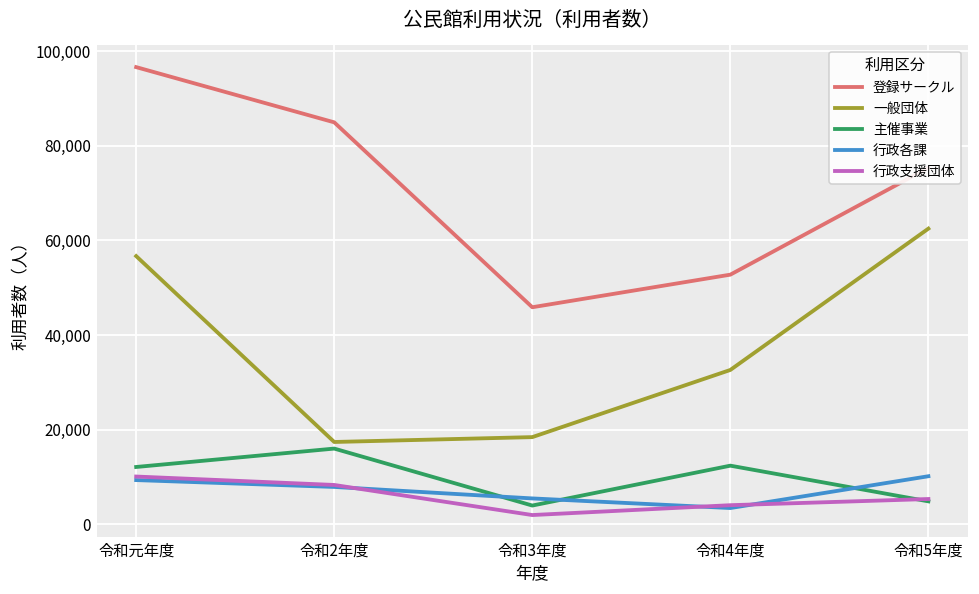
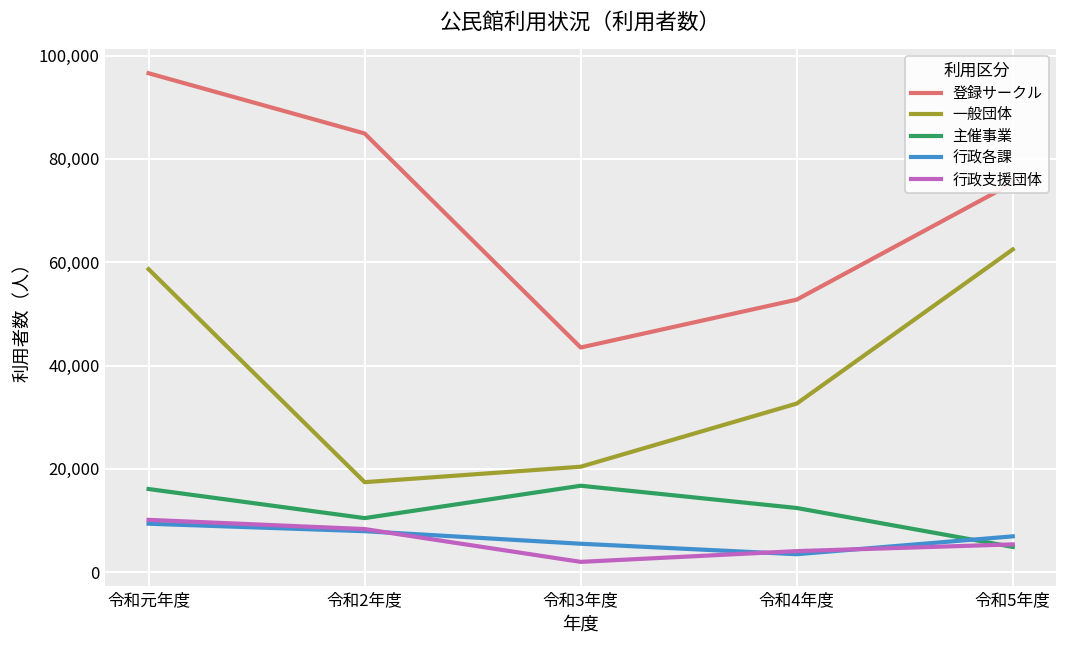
  {
    "登録サークル": {
      "令和元年度": "97,000",
      "令和2年度": "85,000",
-     "令和3年度": "46,000",
+     "令和3年度": "43,000",
      "令和4年度": "53,000"
    },
    "一般団体": {
-     "令和元年度": "57,000",
+     "令和元年度": "59,000",
      "令和2年度": "17,000",
-     "令和3年度": "18,000",
+     "令和3年度": "20,000",
      "令和4年度": "33,000",
      "令和5年度": "62,000"
    },
    "主催事業": {
-     "令和元年度": "12,000",
-     "令和2年度": "16,000",
-     "令和3年度": "4,000",
+     "令和元年度": "16,000",
+     "令和2年度": "10,000",
+     "令和3年度": "17,000",
      "令和4年度": "12,000"
    },
    "行政各課": {
      "令和元年度": "9,000",
      "令和3年度": "5,000",
-     "令和5年度": "10,000"
+     "令和5年度": "7,000"
    },
    "行政支援団体": {
      "令和元年度": "10,000",
      "令和3年度": "2,000"
    }
  }
